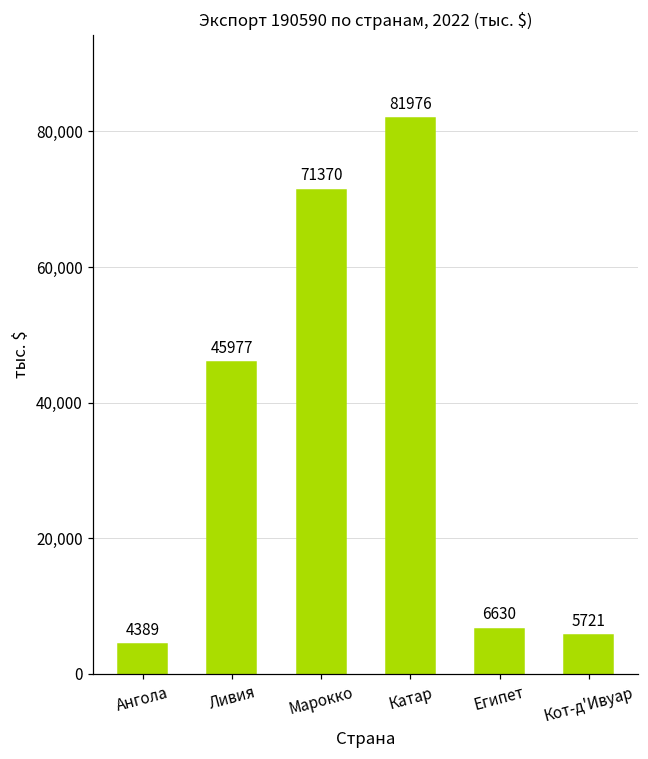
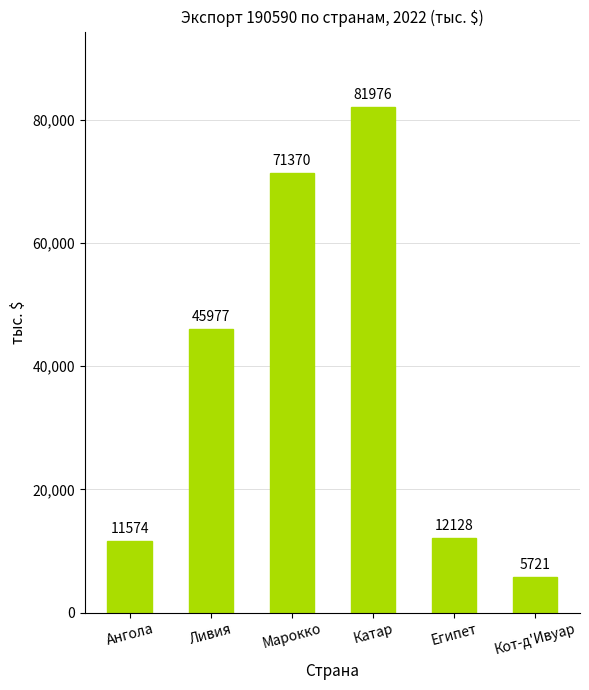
  {
-   "Ангола": 4389,
+   "Ангола": 11574,
    "Ливия": 45977,
    "Марокко": 71370,
    "Катар": 81976,
-   "Египет": 6630,
+   "Египет": 12128,
    "Кот-д'Ивуар": 5721
  }
